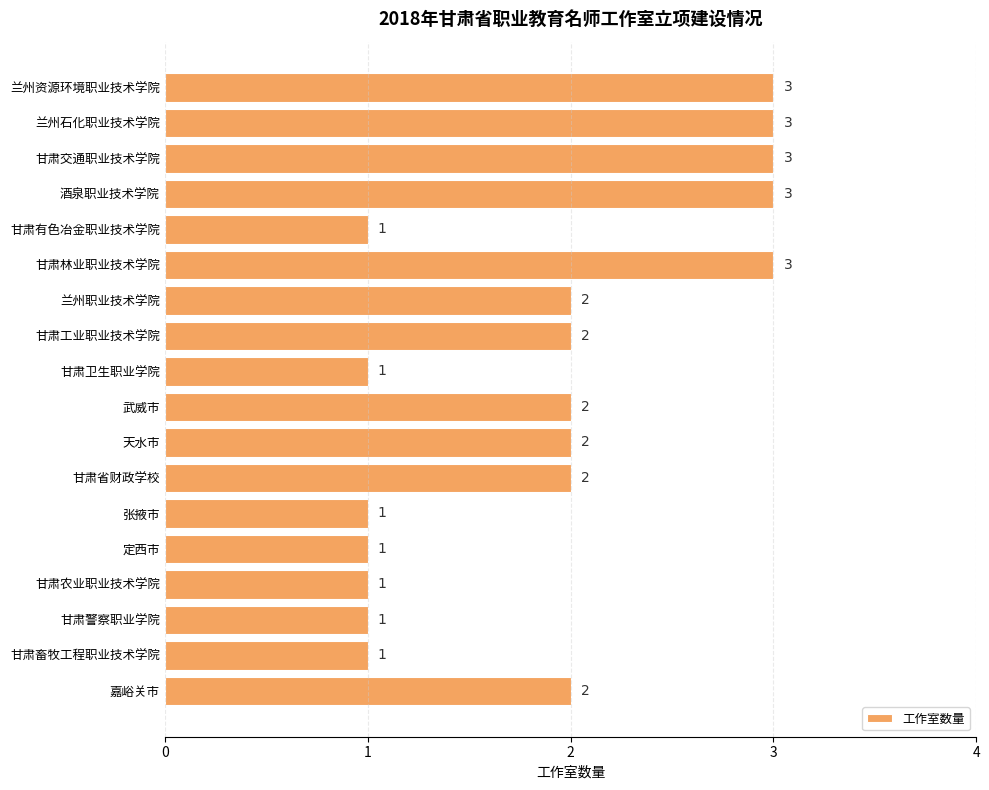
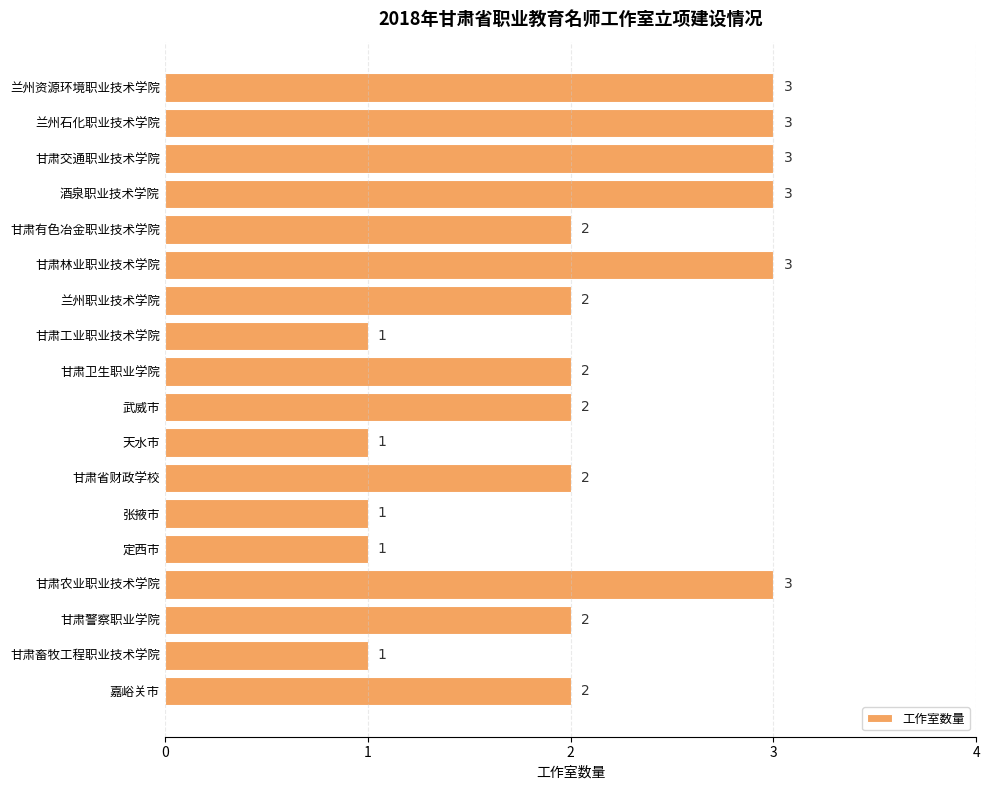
  {
    "兰州资源环境职业技术学院": 3,
    "兰州石化职业技术学院": 3,
    "甘肃交通职业技术学院": 3,
    "酒泉职业技术学院": 3,
-   "甘肃有色冶金职业技术学院": 1,
+   "甘肃有色冶金职业技术学院": 2,
    "甘肃林业职业技术学院": 3,
    "兰州职业技术学院": 2,
-   "甘肃工业职业技术学院": 2,
-   "甘肃卫生职业学院": 1,
+   "甘肃工业职业技术学院": 1,
+   "甘肃卫生职业学院": 2,
    "武威市": 2,
-   "天水市": 2,
+   "天水市": 1,
    "甘肃省财政学校": 2,
    "张掖市": 1,
    "定西市": 1,
-   "甘肃农业职业技术学院": 1,
-   "甘肃警察职业学院": 1,
+   "甘肃农业职业技术学院": 3,
+   "甘肃警察职业学院": 2,
    "甘肃畜牧工程职业技术学院": 1,
    "嘉峪关市": 2
  }
